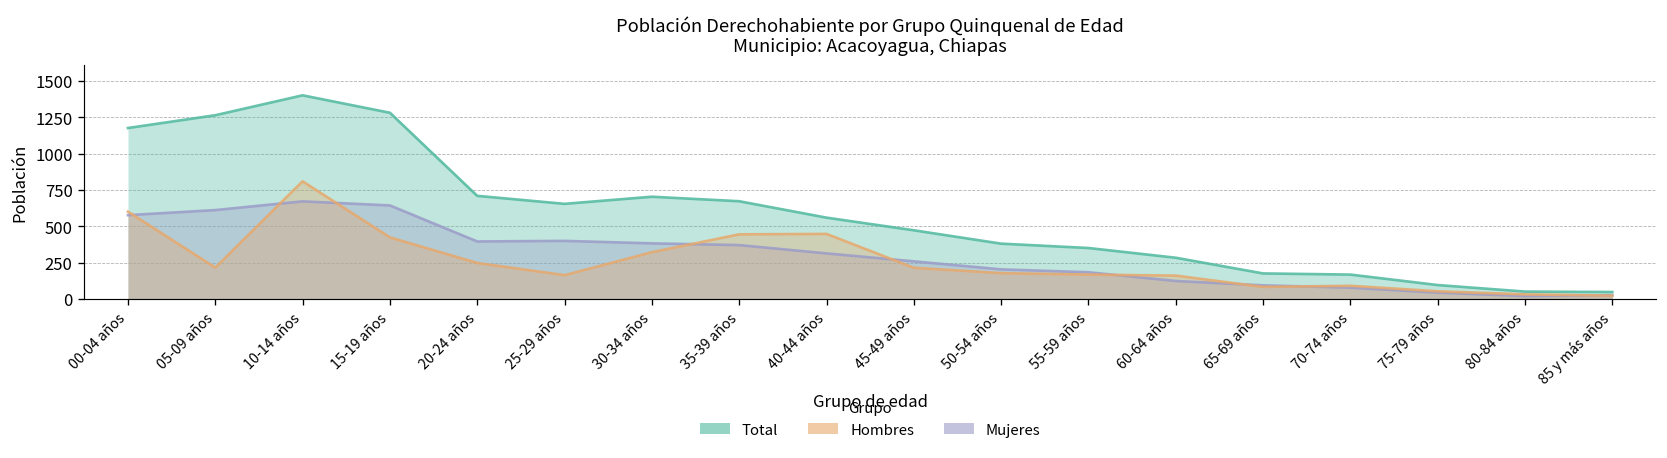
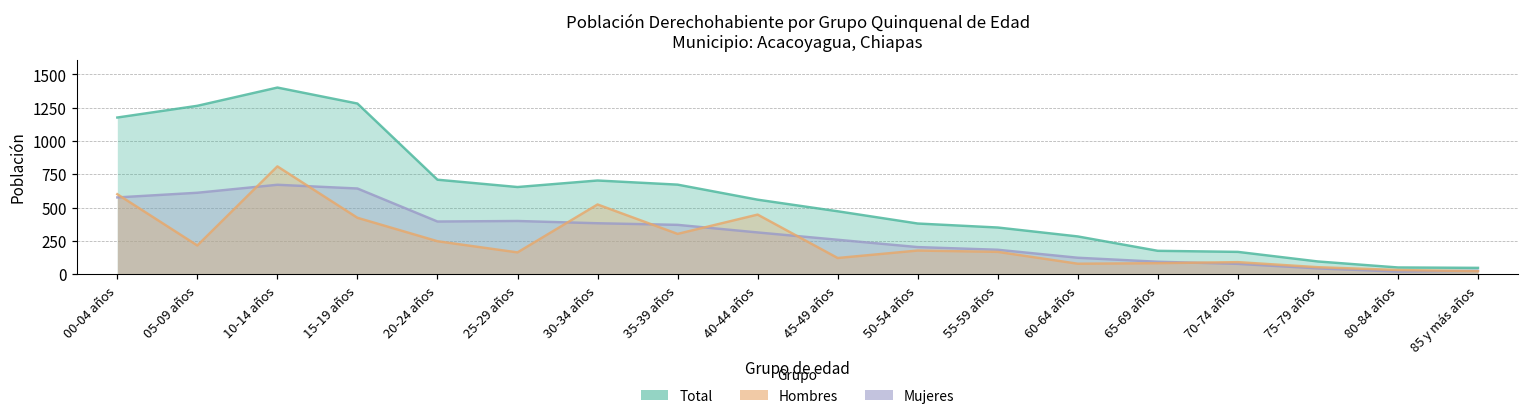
  {
    "Hombres": {
      "00-04 años": 600,
      "05-09 años": 220,
      "10-14 años": 810,
      "15-19 años": 420,
      "20-24 años": 250,
      "25-29 años": 160,
-     "30-34 años": 320,
-     "35-39 años": 440,
+     "30-34 años": 520,
+     "35-39 años": 300,
      "40-44 años": 450,
-     "45-49 años": 210,
+     "45-49 años": 120,
      "50-54 años": 180,
-     "60-64 años": 160
+     "60-64 años": 80
    }
  }
